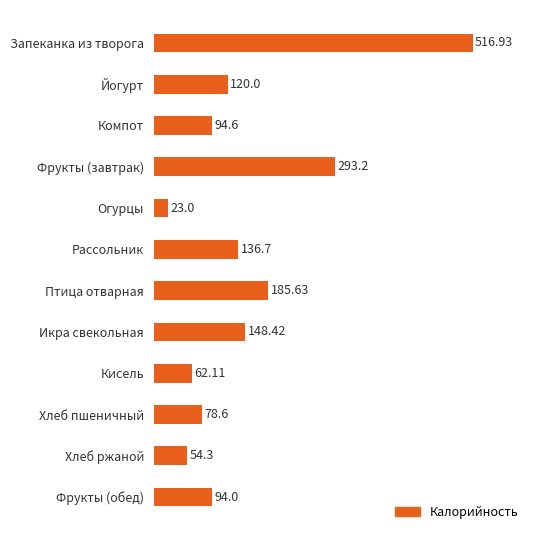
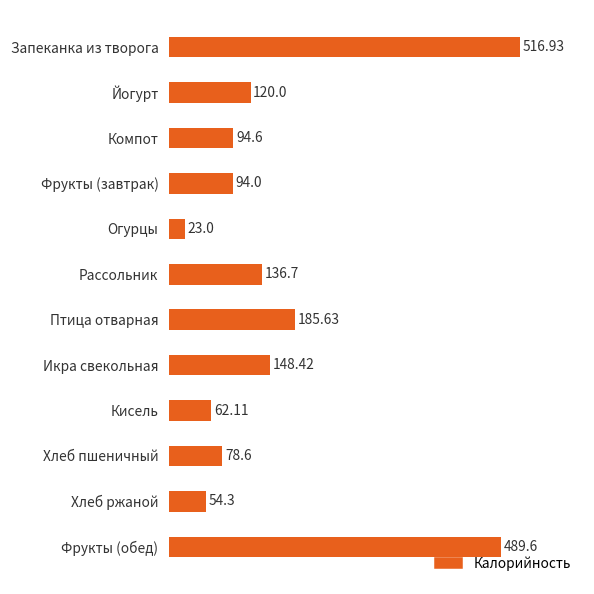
  {
    "Запеканка из творога": 516.93,
    "Йогурт": 120.0,
    "Компот": 94.6,
-   "Фрукты (завтрак)": 293.2,
+   "Фрукты (завтрак)": 94.0,
    "Огурцы": 23.0,
    "Рассольник": 136.7,
    "Птица отварная": 185.63,
    "Икра свекольная": 148.42,
    "Кисель": 62.11,
    "Хлеб пшеничный": 78.6,
    "Хлеб ржаной": 54.3,
-   "Фрукты (обед)": 94.0
+   "Фрукты (обед)": 489.6
  }
